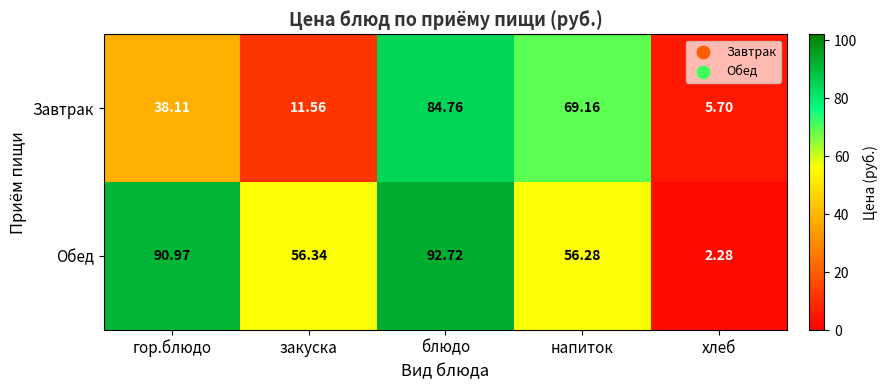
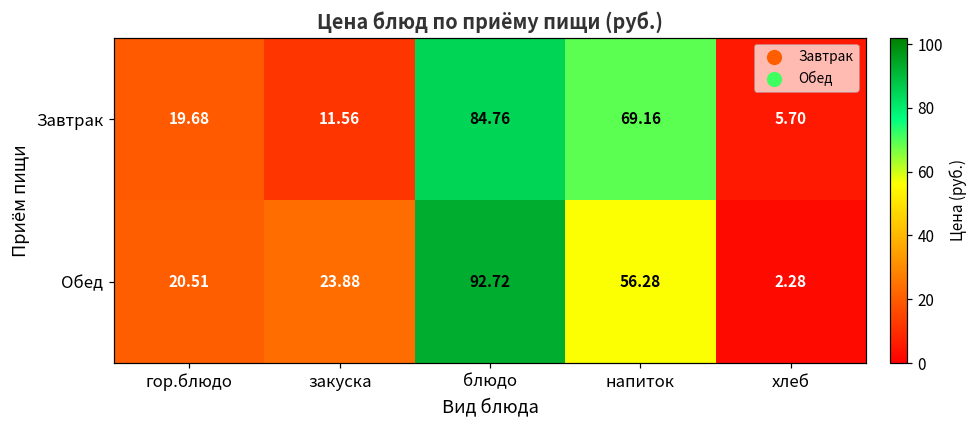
  {
    "Завтрак": {
-     "гор.блюдо": 38.11,
+     "гор.блюдо": 19.68,
      "закуска": 11.56,
      "блюдо": 84.76,
      "напиток": 69.16,
      "хлеб": 5.70
    },
    "Обед": {
-     "гор.блюдо": 90.97,
-     "закуска": 56.34,
+     "гор.блюдо": 20.51,
+     "закуска": 23.88,
      "блюдо": 92.72,
      "напиток": 56.28,
      "хлеб": 2.28
    }
  }
